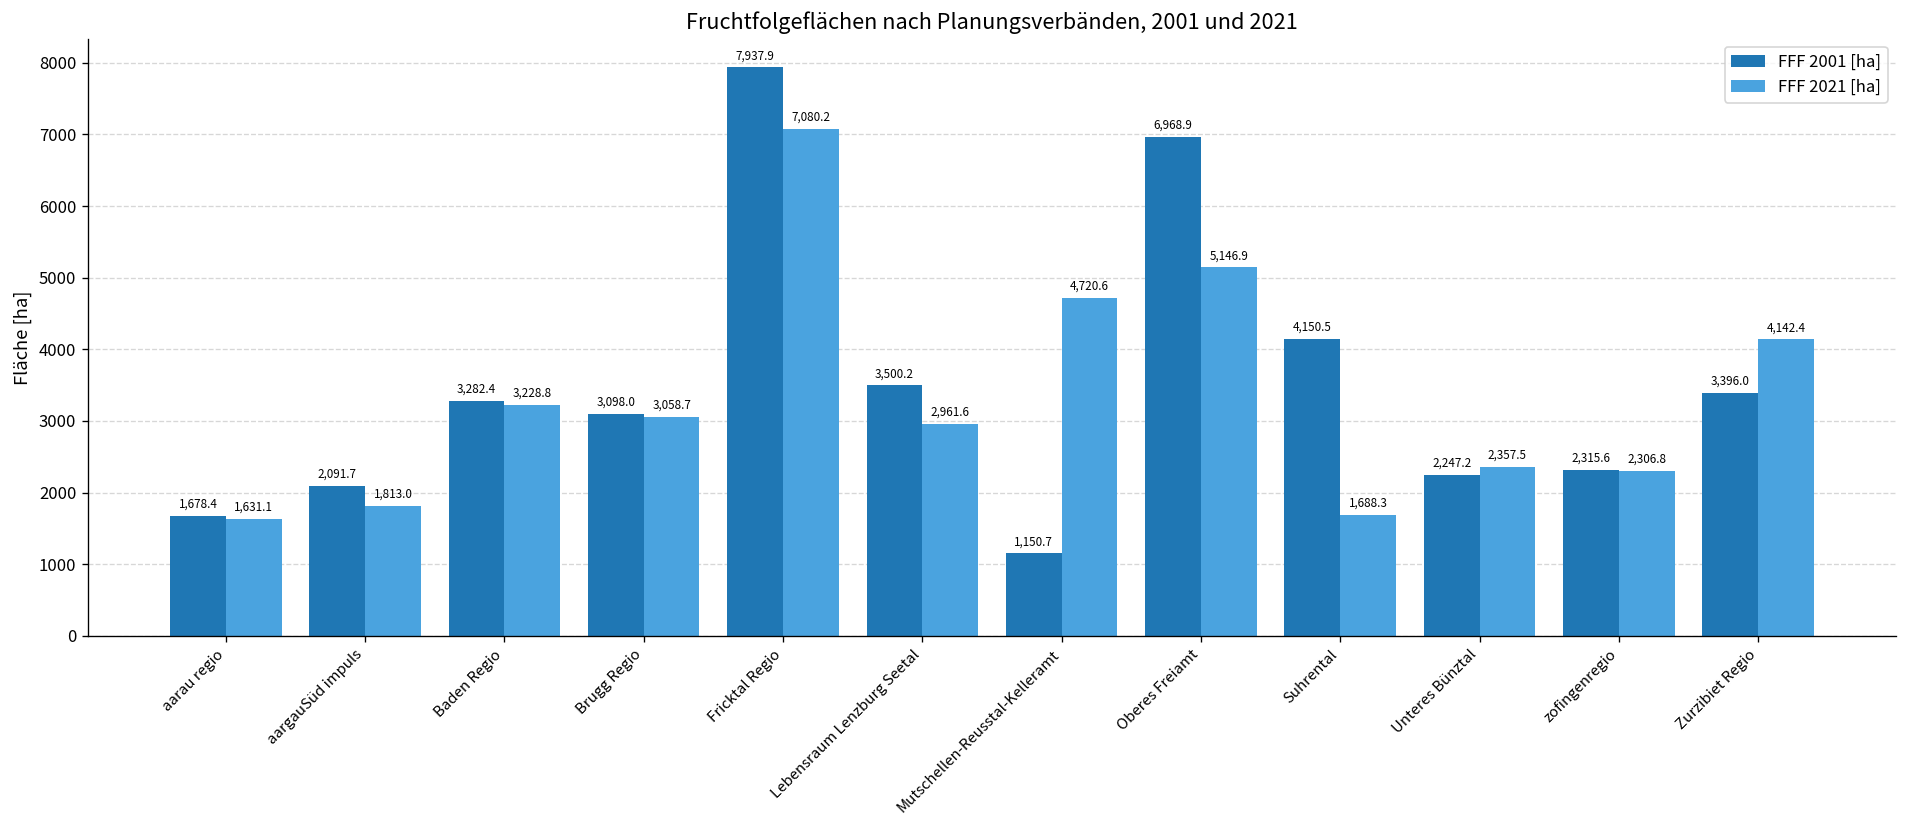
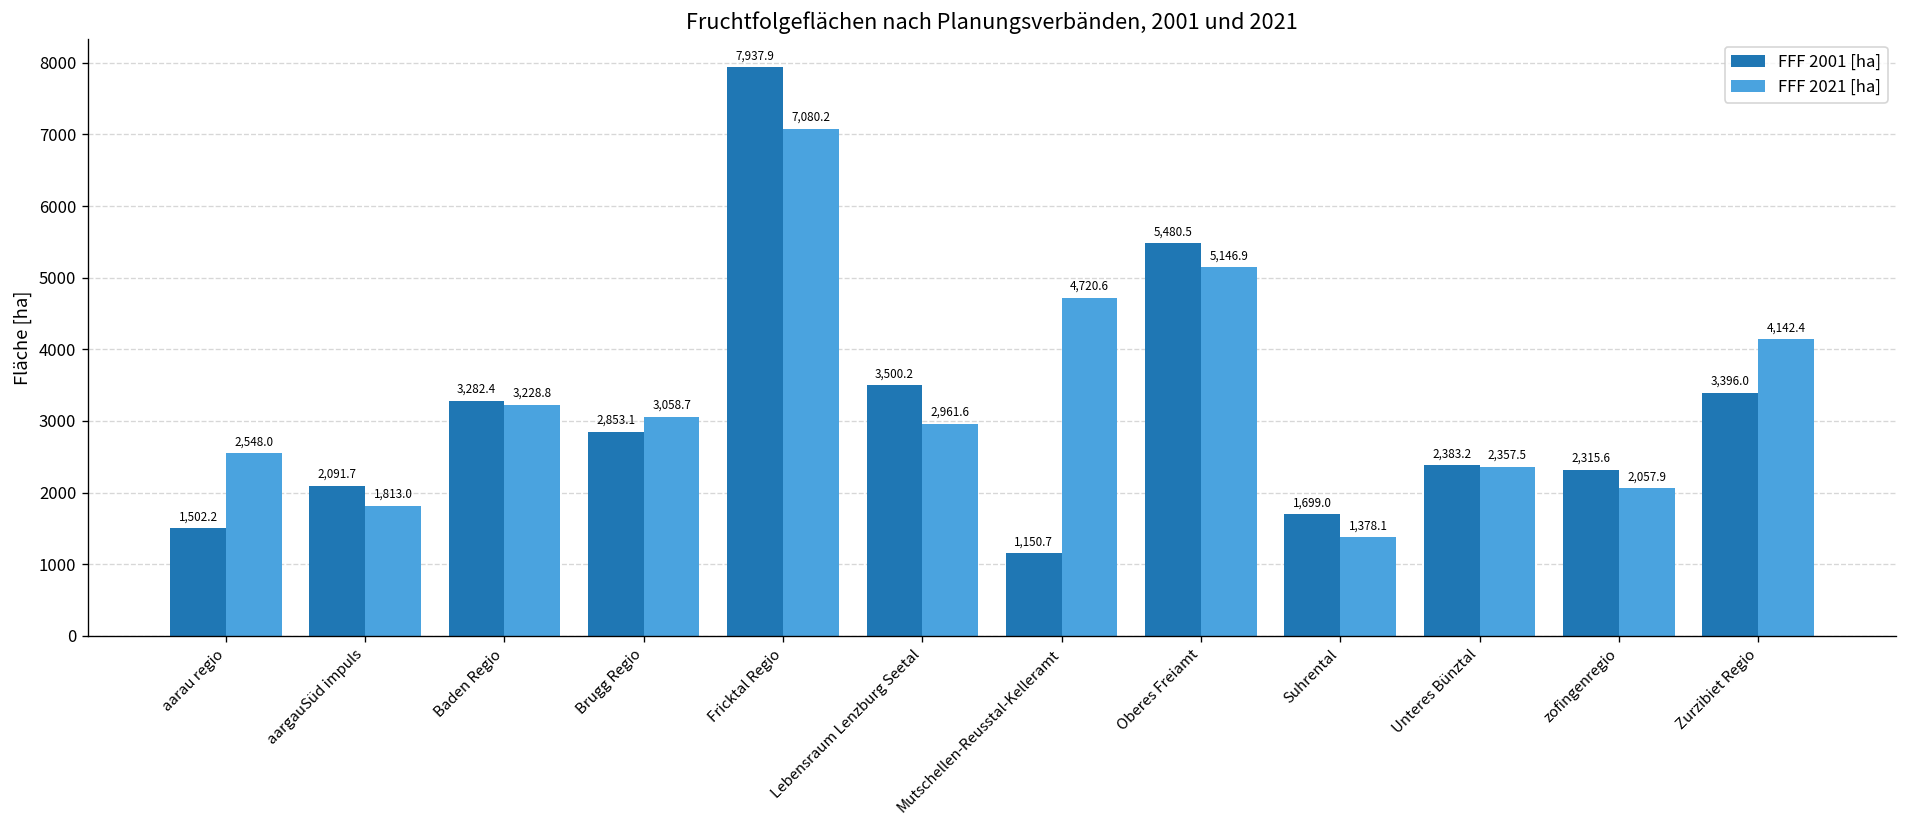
  {
    "FFF 2001 [ha]": {
-     "aarau regio": "1,678.4",
+     "aarau regio": "1,502.2",
      "aargauSüd impuls": "2,091.7",
      "Baden Regio": "3,282.4",
-     "Brugg Regio": "3,098.0",
+     "Brugg Regio": "2,853.1",
      "Fricktal Regio": "7,937.9",
      "Lebensraum Lenzburg Seetal": "3,500.2",
      "Mutschellen-Reusstal-Kelleramt": "1,150.7",
-     "Oberes Freiamt": "6,968.9",
-     "Suhrental": "4,150.5",
-     "Unteres Bünztal": "2,247.2",
+     "Oberes Freiamt": "5,480.5",
+     "Suhrental": "1,699.0",
+     "Unteres Bünztal": "2,383.2",
      "zofingenregio": "2,315.6",
      "Zurzibiet Regio": "3,396.0"
    },
    "FFF 2021 [ha]": {
-     "aarau regio": "1,631.1",
+     "aarau regio": "2,548.0",
      "aargauSüd impuls": "1,813.0",
      "Baden Regio": "3,228.8",
      "Brugg Regio": "3,058.7",
      "Fricktal Regio": "7,080.2",
      "Lebensraum Lenzburg Seetal": "2,961.6",
      "Mutschellen-Reusstal-Kelleramt": "4,720.6",
      "Oberes Freiamt": "5,146.9",
-     "Suhrental": "1,688.3",
+     "Suhrental": "1,378.1",
      "Unteres Bünztal": "2,357.5",
-     "zofingenregio": "2,306.8",
+     "zofingenregio": "2,057.9",
      "Zurzibiet Regio": "4,142.4"
    }
  }
